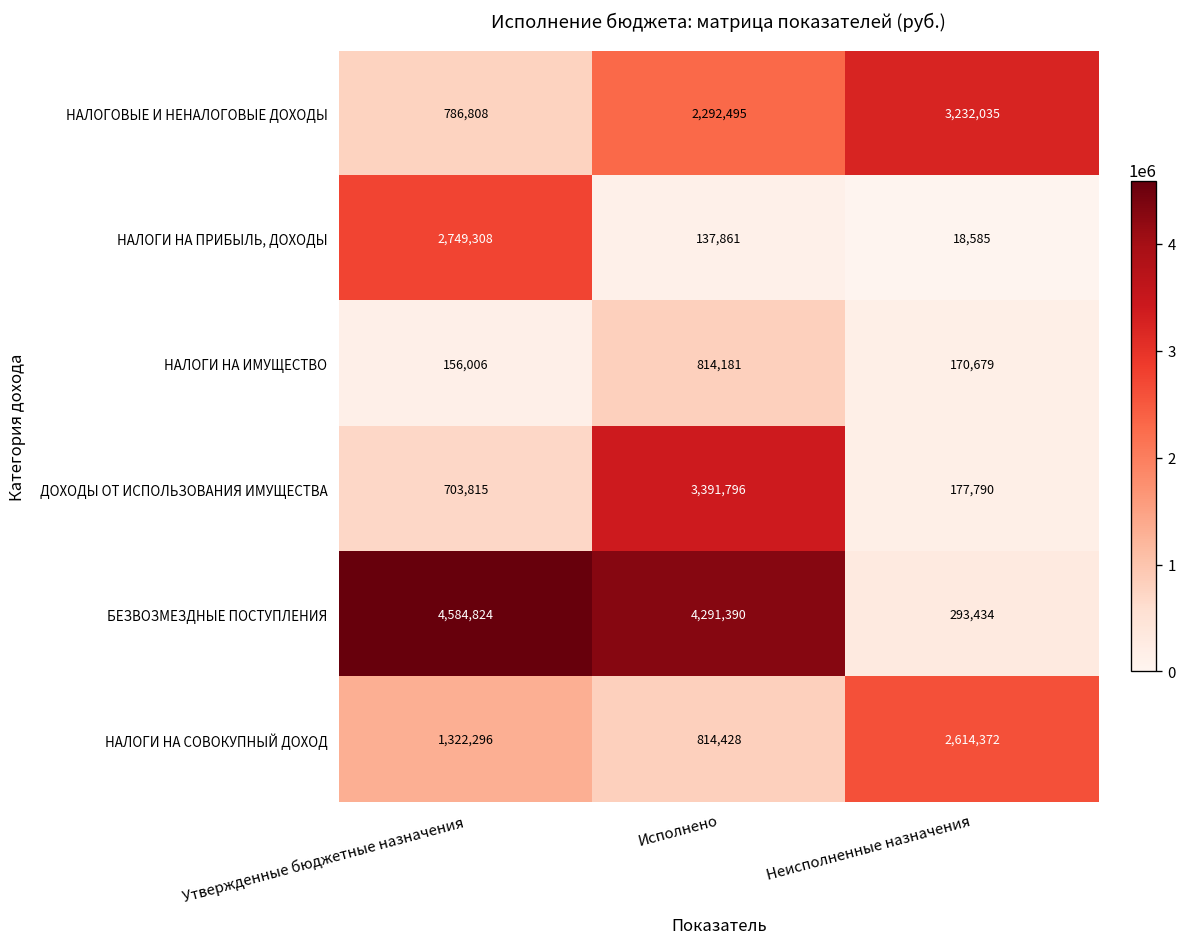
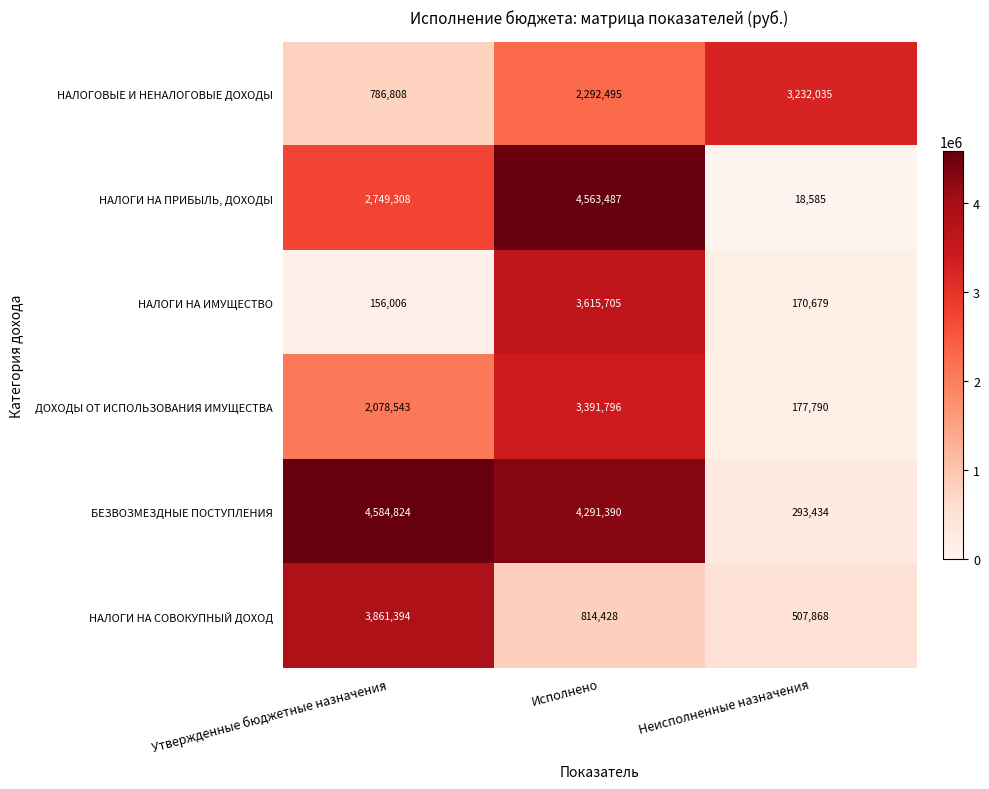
  {
    "НАЛОГОВЫЕ И НЕНАЛОГОВЫЕ ДОХОДЫ": {
      "Утвержденные бюджетные назначения": "786,808",
      "Исполнено": "2,292,495",
      "Неисполненные назначения": "3,232,035"
    },
    "НАЛОГИ НА ПРИБЫЛЬ, ДОХОДЫ": {
      "Утвержденные бюджетные назначения": "2,749,308",
-     "Исполнено": "137,861",
+     "Исполнено": "4,563,487",
      "Неисполненные назначения": "18,585"
    },
    "НАЛОГИ НА ИМУЩЕСТВО": {
      "Утвержденные бюджетные назначения": "156,006",
-     "Исполнено": "814,181",
+     "Исполнено": "3,615,705",
      "Неисполненные назначения": "170,679"
    },
    "ДОХОДЫ ОТ ИСПОЛЬЗОВАНИЯ ИМУЩЕСТВА": {
-     "Утвержденные бюджетные назначения": "703,815",
+     "Утвержденные бюджетные назначения": "2,078,543",
      "Исполнено": "3,391,796",
      "Неисполненные назначения": "177,790"
    },
    "БЕЗВОЗМЕЗДНЫЕ ПОСТУПЛЕНИЯ": {
      "Утвержденные бюджетные назначения": "4,584,824",
      "Исполнено": "4,291,390",
      "Неисполненные назначения": "293,434"
    },
    "НАЛОГИ НА СОВОКУПНЫЙ ДОХОД": {
-     "Утвержденные бюджетные назначения": "1,322,296",
+     "Утвержденные бюджетные назначения": "3,861,394",
      "Исполнено": "814,428",
-     "Неисполненные назначения": "2,614,372"
+     "Неисполненные назначения": "507,868"
    }
  }
